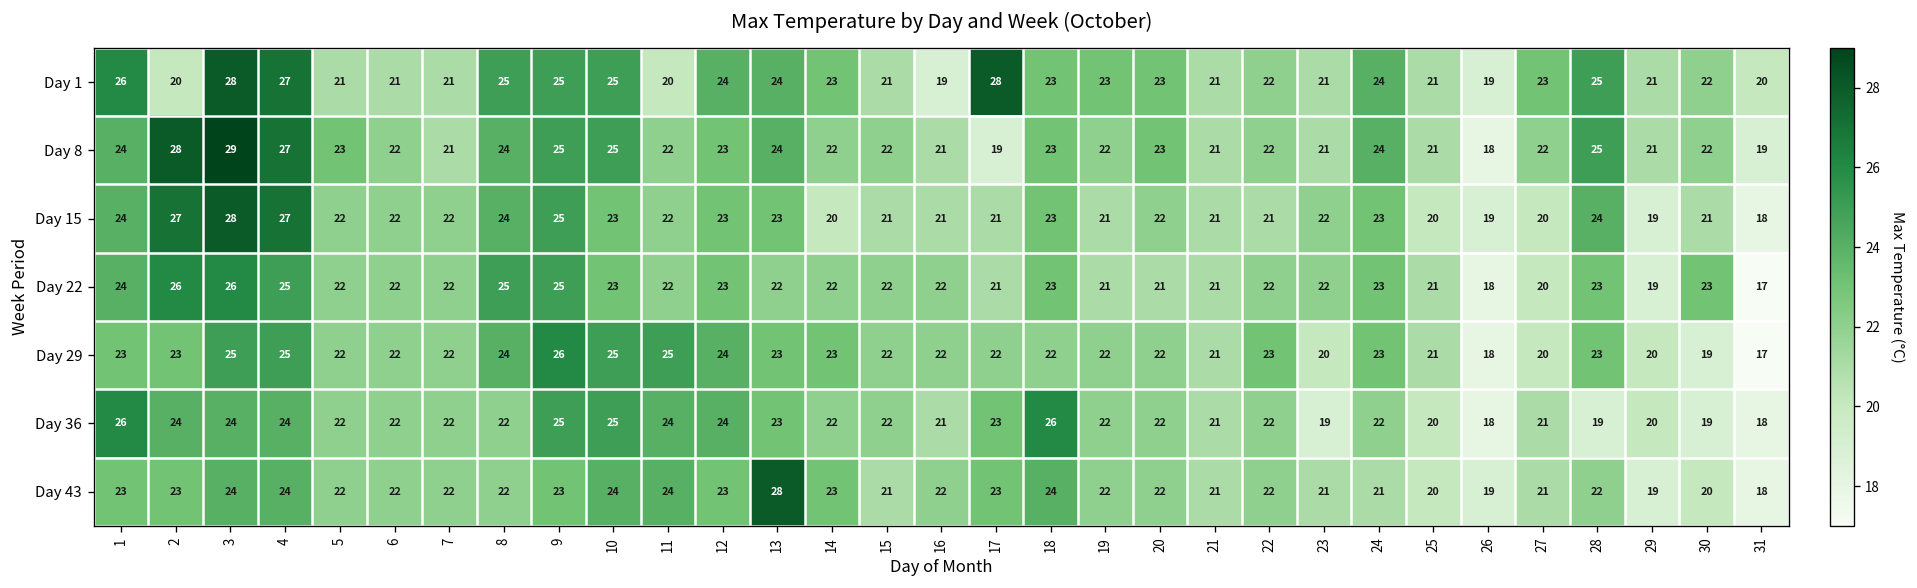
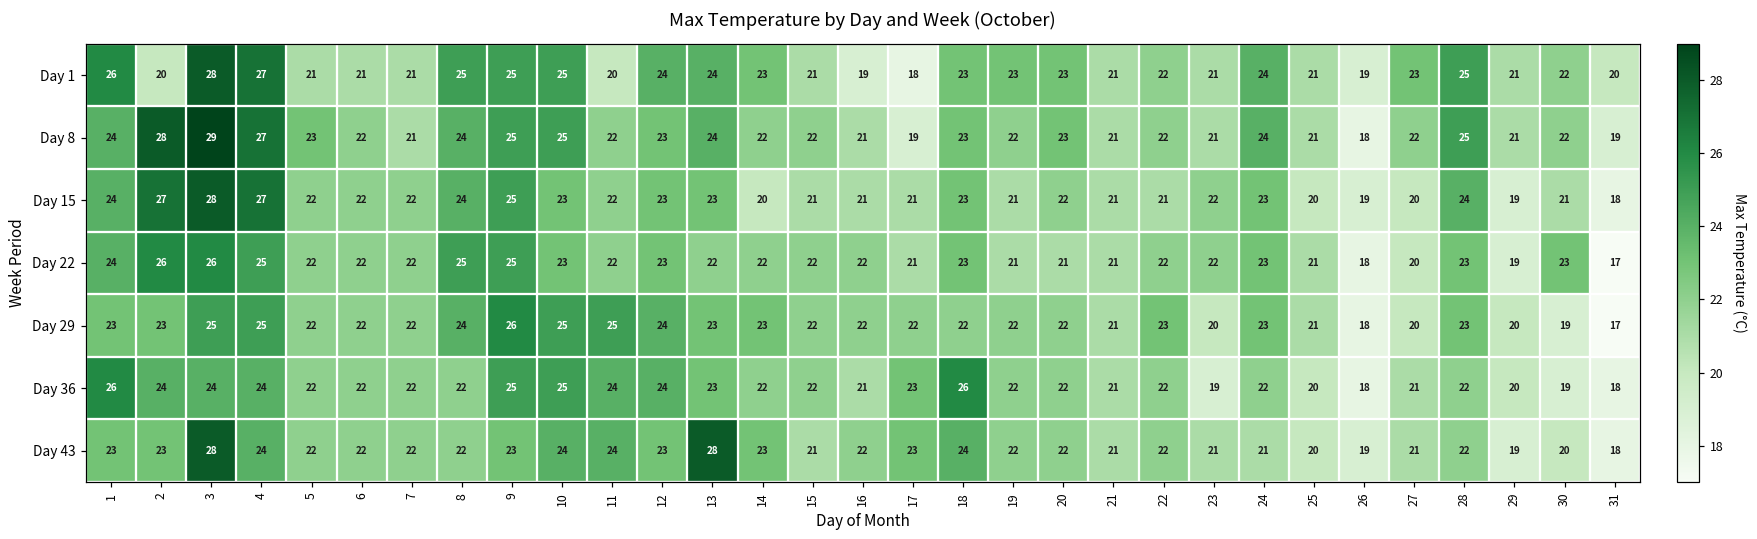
  {
    "Day 1": {
      "1": 26,
      "2": 20,
      "3": 28,
      "4": 27,
      "5": 21,
      "6": 21,
      "7": 21,
      "8": 25,
      "9": 25,
      "10": 25,
      "11": 20,
      "12": 24,
      "13": 24,
      "14": 23,
      "15": 21,
      "16": 19,
-     "17": 28,
+     "17": 18,
      "18": 23,
      "19": 23,
      "20": 23,
      "21": 21,
      "22": 22,
      "23": 21,
      "24": 24,
      "25": 21,
      "26": 19,
      "27": 23,
      "28": 25,
      "29": 21,
      "30": 22,
      "31": 20
    },
    "Day 36": {
      "1": 26,
      "2": 24,
      "3": 24,
      "4": 24,
      "5": 22,
      "6": 22,
      "7": 22,
      "8": 22,
      "9": 25,
      "10": 25,
      "11": 24,
      "12": 24,
      "13": 23,
      "14": 22,
      "15": 22,
      "16": 21,
      "17": 23,
      "18": 26,
      "19": 22,
      "20": 22,
      "21": 21,
      "22": 22,
      "23": 19,
      "24": 22,
      "25": 20,
      "26": 18,
      "27": 21,
-     "28": 19,
+     "28": 22,
      "29": 20,
      "30": 19,
      "31": 18
    },
    "Day 43": {
      "1": 23,
      "2": 23,
-     "3": 24,
+     "3": 28,
      "4": 24,
      "5": 22,
      "6": 22,
      "7": 22,
      "8": 22,
      "9": 23,
      "10": 24,
      "11": 24,
      "12": 23,
      "13": 28,
      "14": 23,
      "15": 21,
      "16": 22,
      "17": 23,
      "18": 24,
      "19": 22,
      "20": 22,
      "21": 21,
      "22": 22,
      "23": 21,
      "24": 21,
      "25": 20,
      "26": 19,
      "27": 21,
      "28": 22,
      "29": 19,
      "30": 20,
      "31": 18
    }
  }
